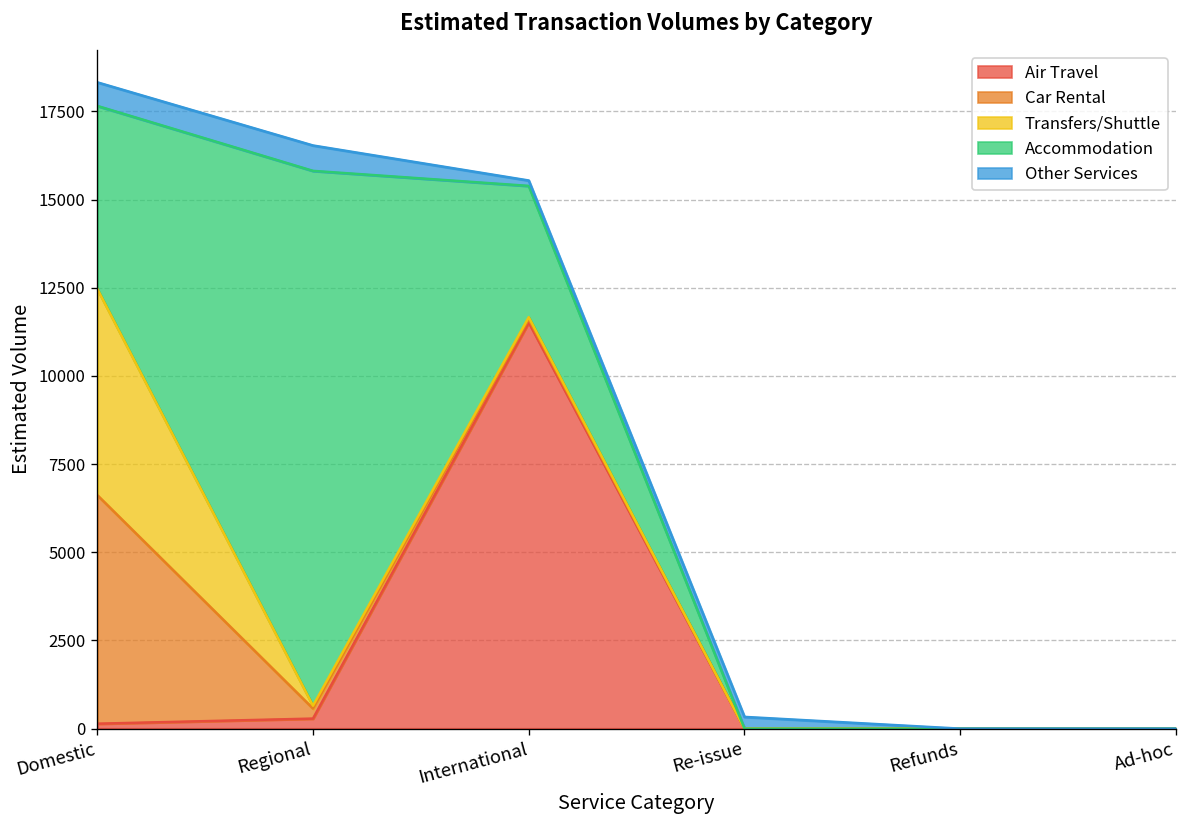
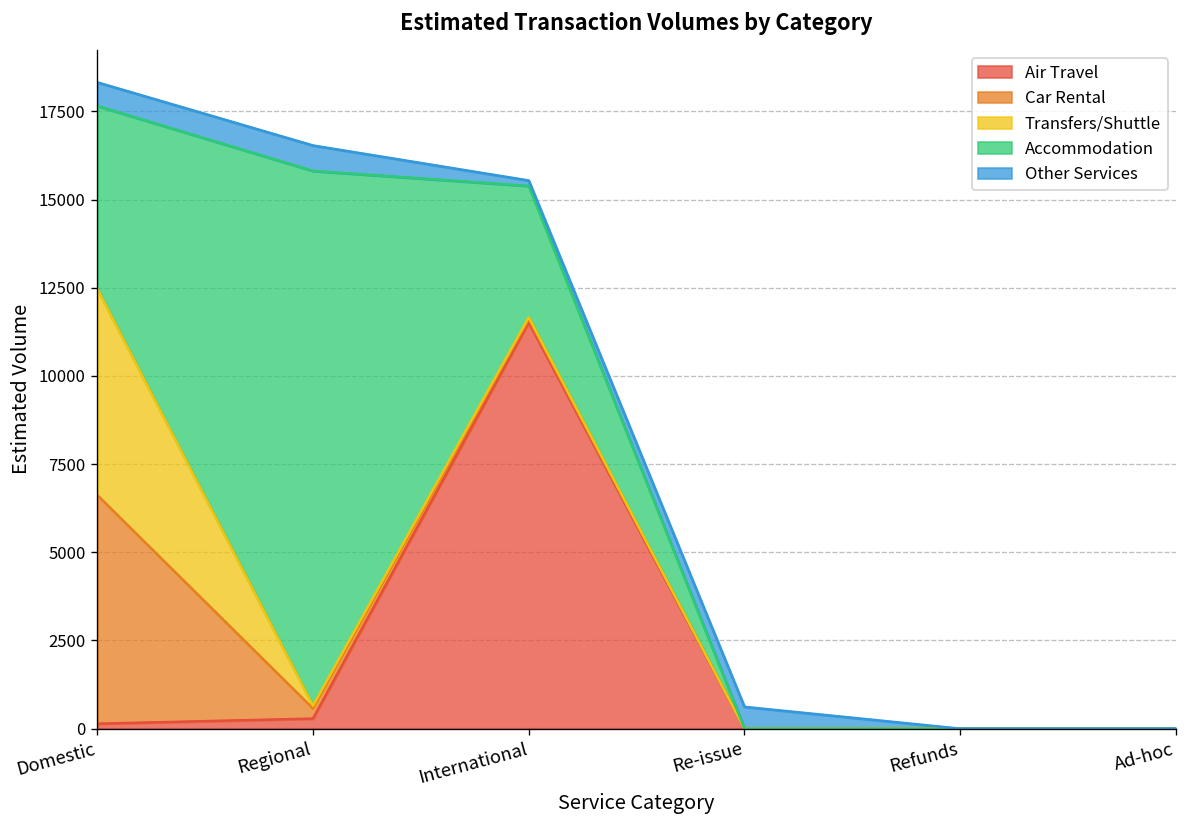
  {
    "Transfers/Shuttle": {
      "Domestic": 5900
    },
    "Accommodation": {
      "Domestic": 5200,
      "Regional": 15200,
      "International": 3700
    },
    "Other Services": {
      "Domestic": 700,
      "Regional": 700,
      "International": 200,
-     "Re-issue": 300
+     "Re-issue": 600
    }
  }
